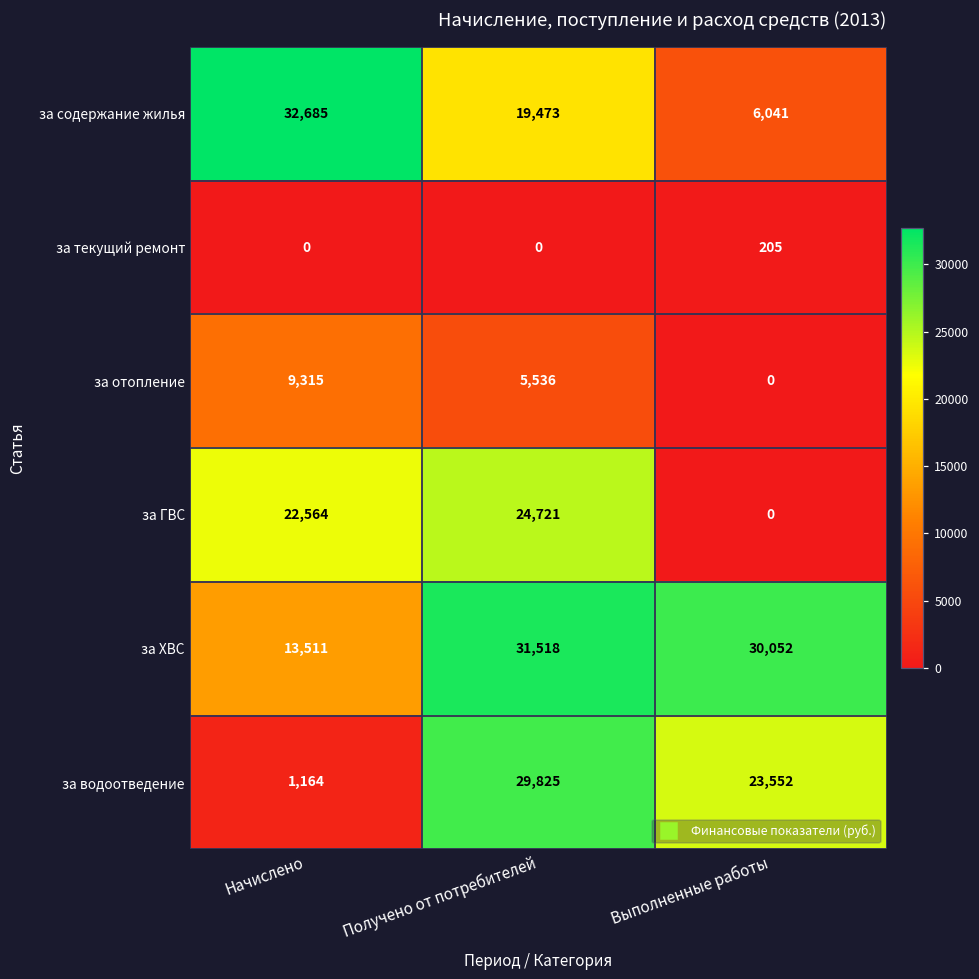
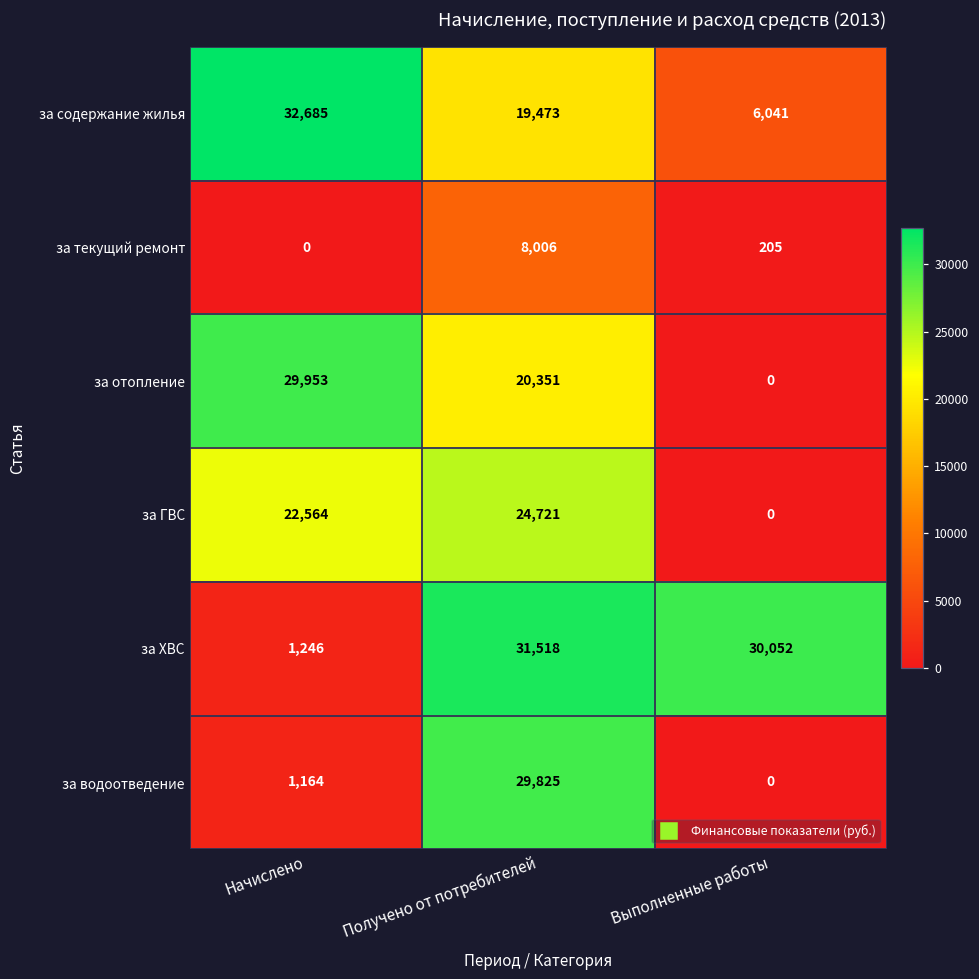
  {
    "за содержание жилья": {
      "Начислено": "32,685",
      "Получено от потребителей": "19,473",
      "Выполненные работы": "6,041"
    },
    "за текущий ремонт": {
      "Начислено": "0",
-     "Получено от потребителей": "0",
+     "Получено от потребителей": "8,006",
      "Выполненные работы": "205"
    },
    "за отопление": {
-     "Начислено": "9,315",
-     "Получено от потребителей": "5,536",
+     "Начислено": "29,953",
+     "Получено от потребителей": "20,351",
      "Выполненные работы": "0"
    },
    "за ГВС": {
      "Начислено": "22,564",
      "Получено от потребителей": "24,721",
      "Выполненные работы": "0"
    },
    "за ХВС": {
-     "Начислено": "13,511",
+     "Начислено": "1,246",
      "Получено от потребителей": "31,518",
      "Выполненные работы": "30,052"
    },
    "за водоотведение": {
      "Начислено": "1,164",
      "Получено от потребителей": "29,825",
-     "Выполненные работы": "23,552"
+     "Выполненные работы": "0"
    }
  }
